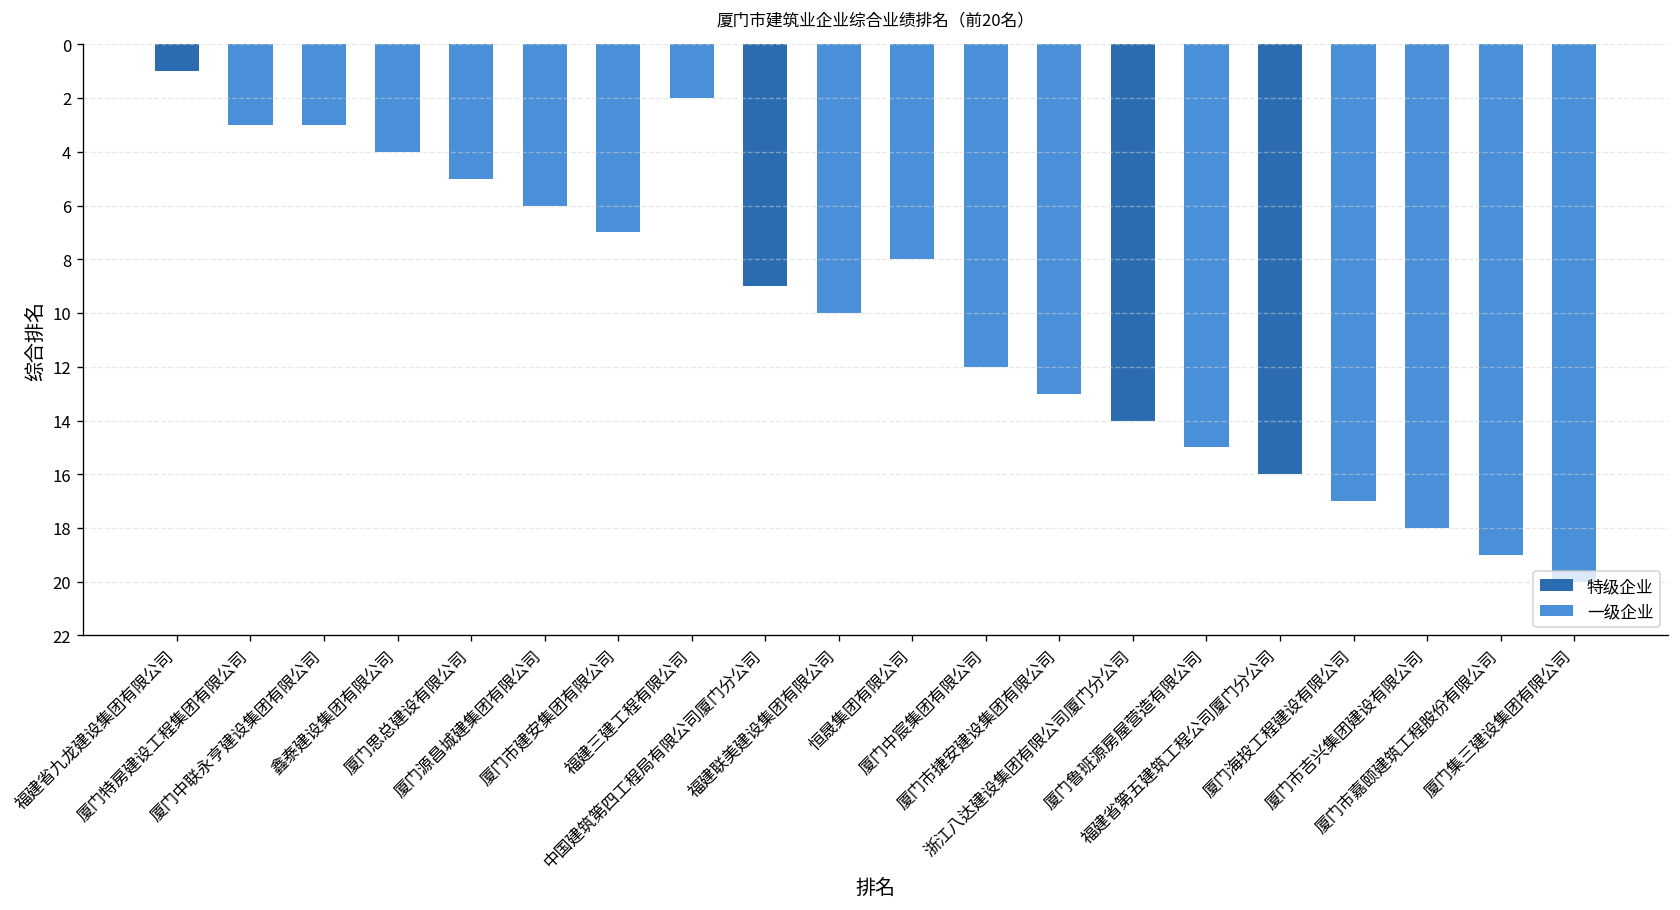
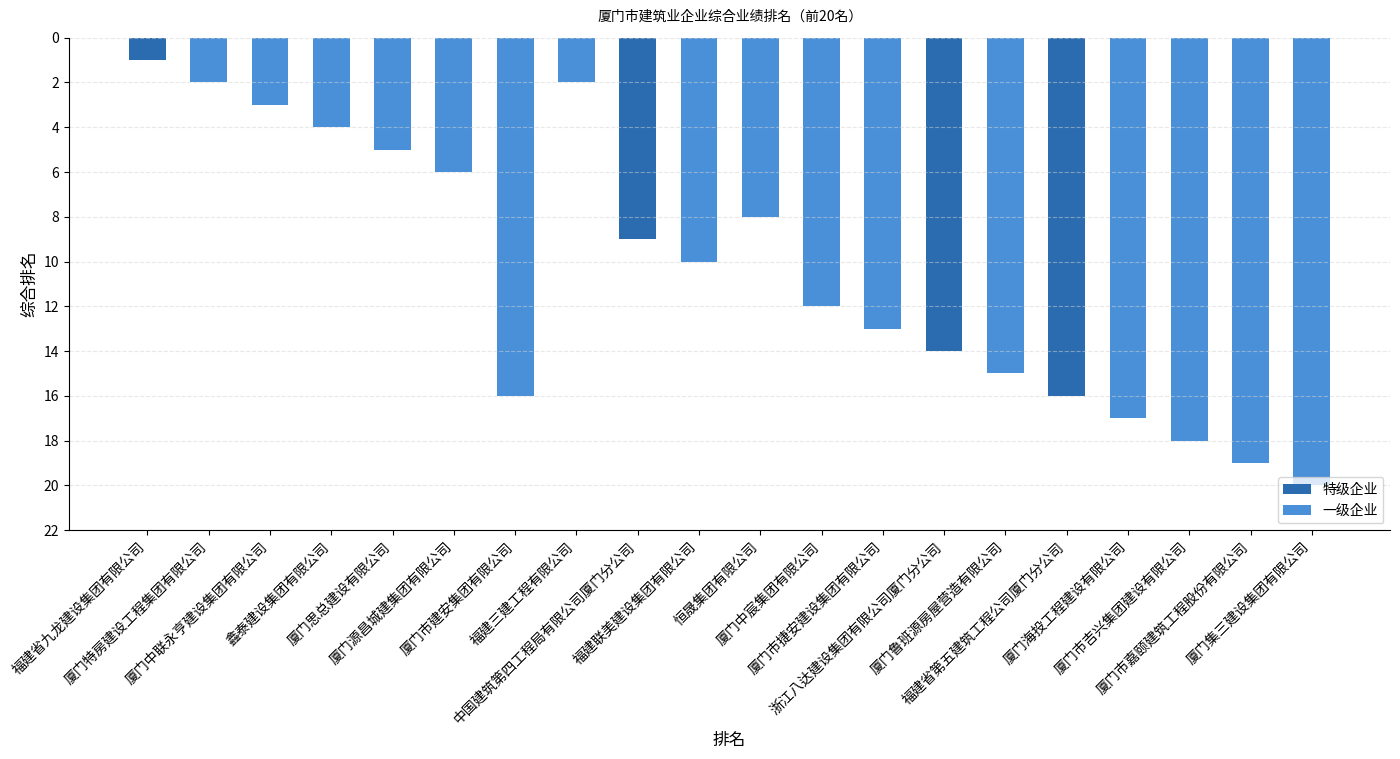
  {
    "福建省九龙建设集团有限公司": 1,
-   "厦门特房建设工程集团有限公司": 3,
+   "厦门特房建设工程集团有限公司": 2,
    "厦门中联永亨建设集团有限公司": 3,
    "鑫泰建设集团有限公司": 4,
    "厦门思总建设有限公司": 5,
    "厦门源昌城建集团有限公司": 6,
-   "厦门市建安集团有限公司": 7,
+   "厦门市建安集团有限公司": 16,
    "福建三建工程有限公司": 2,
    "中国建筑第四工程局有限公司厦门分公司": 9,
    "福建联美建设集团有限公司": 10,
    "恒晟集团有限公司": 8,
    "厦门中宸集团有限公司": 12,
    "厦门市捷安建设集团有限公司": 13,
    "浙江八达建设集团有限公司厦门分公司": 14,
    "厦门鲁班源房屋营造有限公司": 15,
    "福建省第五建筑工程公司厦门分公司": 16,
    "厦门海投工程建设有限公司": 17,
    "厦门市吉兴集团建设有限公司": 18,
    "厦门市嘉颐建筑工程股份有限公司": 19
  }
